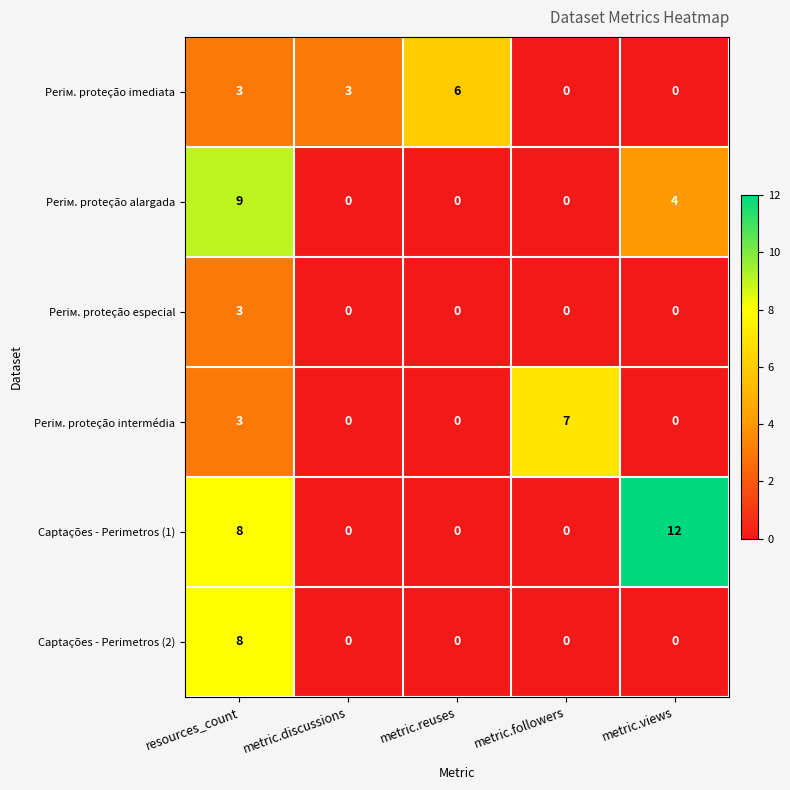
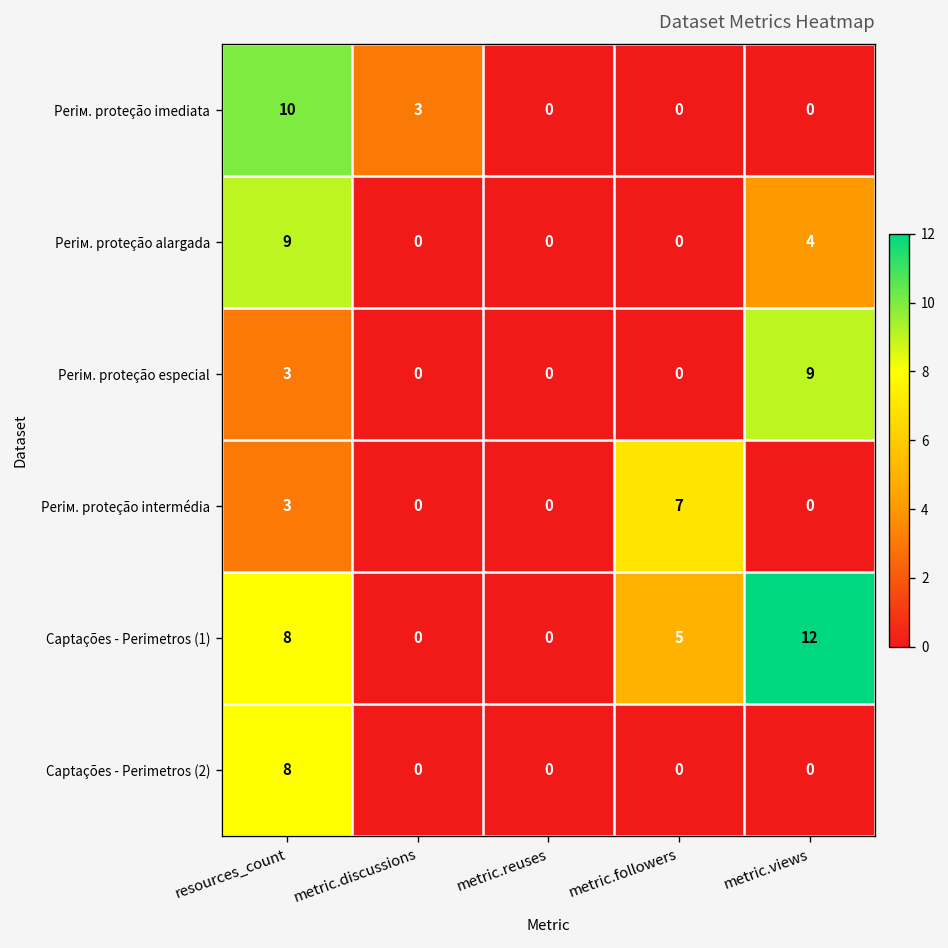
  {
    "Periм. proteção imediata": {
-     "resources_count": 3,
+     "resources_count": 10,
      "metric.discussions": 3,
-     "metric.reuses": 6,
+     "metric.reuses": 0,
      "metric.followers": 0,
      "metric.views": 0
    },
    "Periм. proteção alargada": {
      "resources_count": 9,
      "metric.discussions": 0,
      "metric.reuses": 0,
      "metric.followers": 0,
      "metric.views": 4
    },
    "Periм. proteção especial": {
      "resources_count": 3,
      "metric.discussions": 0,
      "metric.reuses": 0,
      "metric.followers": 0,
-     "metric.views": 0
+     "metric.views": 9
    },
    "Periм. proteção intermédia": {
      "resources_count": 3,
      "metric.discussions": 0,
      "metric.reuses": 0,
      "metric.followers": 7,
      "metric.views": 0
    },
    "Captações - Perimetros (1)": {
      "resources_count": 8,
      "metric.discussions": 0,
      "metric.reuses": 0,
-     "metric.followers": 0,
+     "metric.followers": 5,
      "metric.views": 12
    },
    "Captações - Perimetros (2)": {
      "resources_count": 8,
      "metric.discussions": 0,
      "metric.reuses": 0,
      "metric.followers": 0,
      "metric.views": 0
    }
  }
